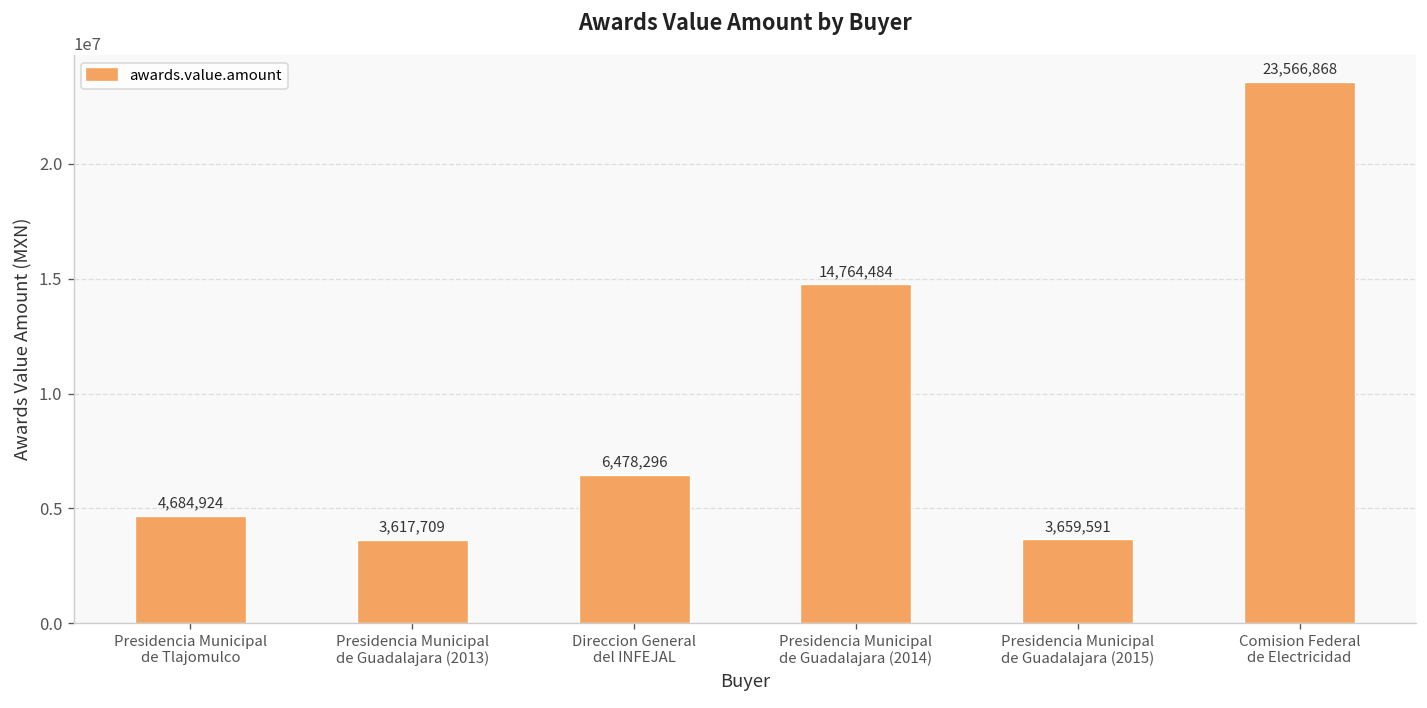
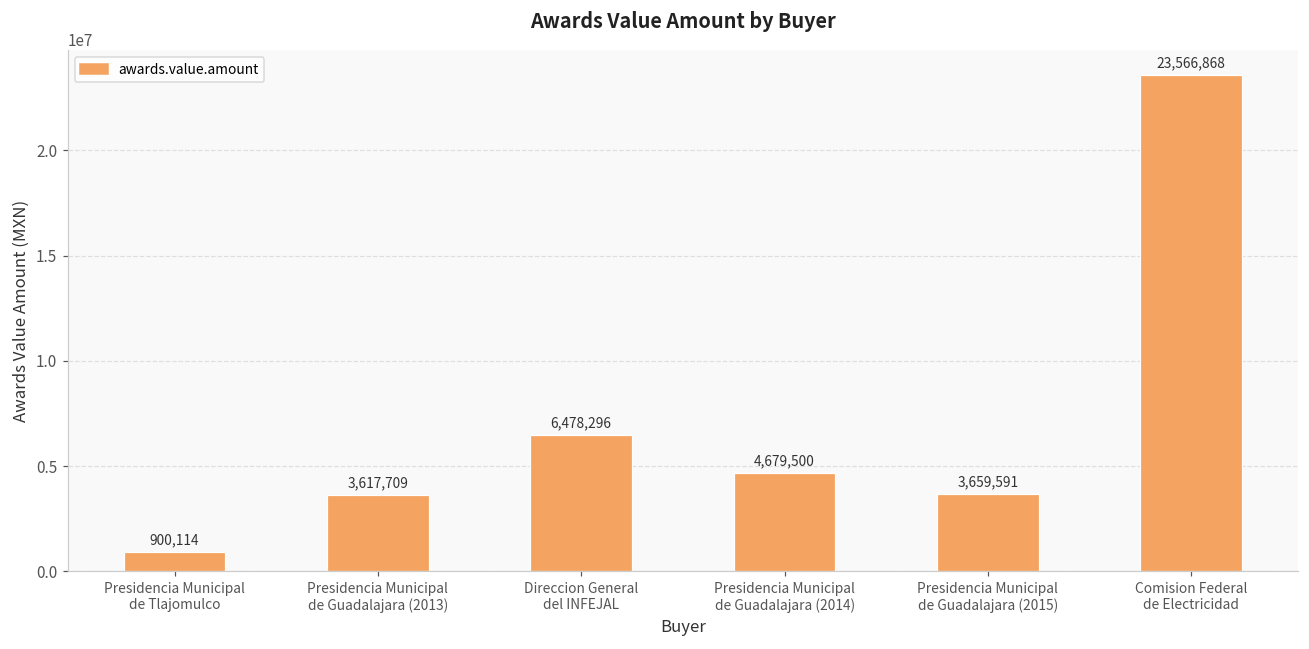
  {
-   "Presidencia Municipal de Tlajomulco": "4,684,924",
+   "Presidencia Municipal de Tlajomulco": "900,114",
    "Presidencia Municipal de Guadalajara (2013)": "3,617,709",
    "Direccion General del INFEJAL": "6,478,296",
-   "Presidencia Municipal de Guadalajara (2014)": "14,764,484",
+   "Presidencia Municipal de Guadalajara (2014)": "4,679,500",
    "Presidencia Municipal de Guadalajara (2015)": "3,659,591",
    "Comision Federal de Electricidad": "23,566,868"
  }
